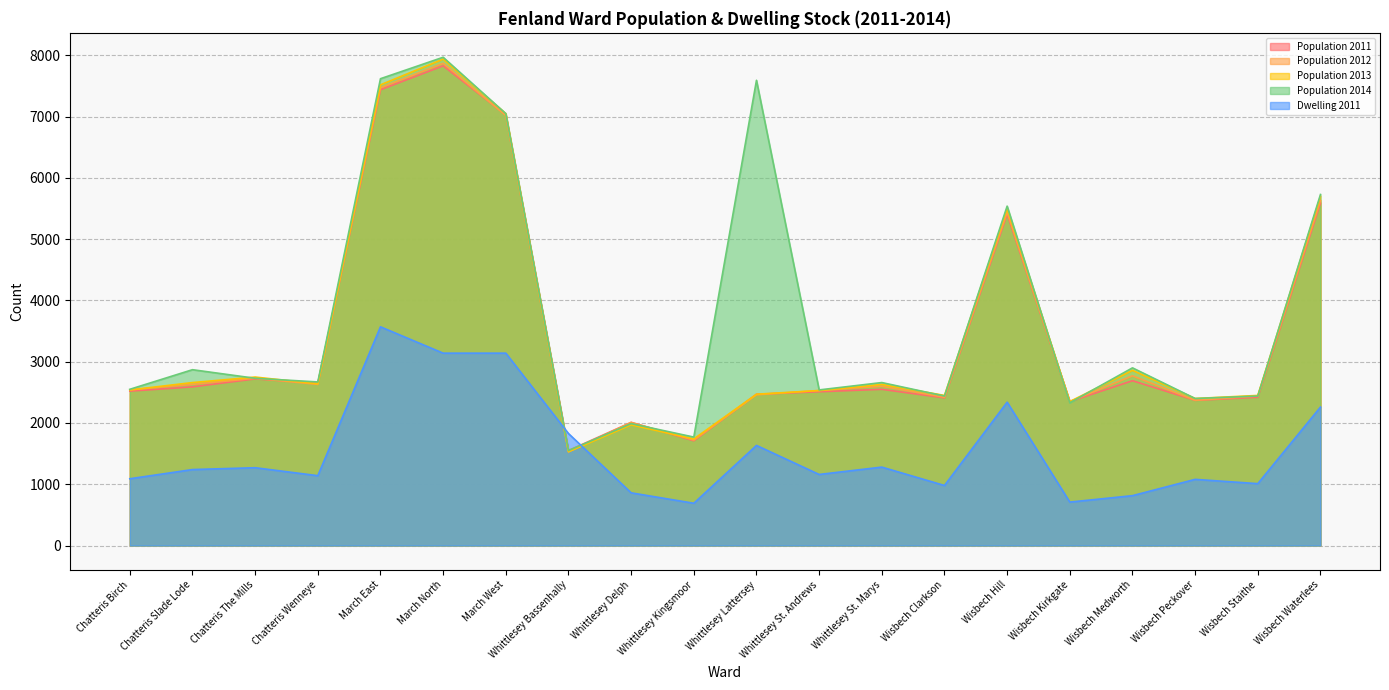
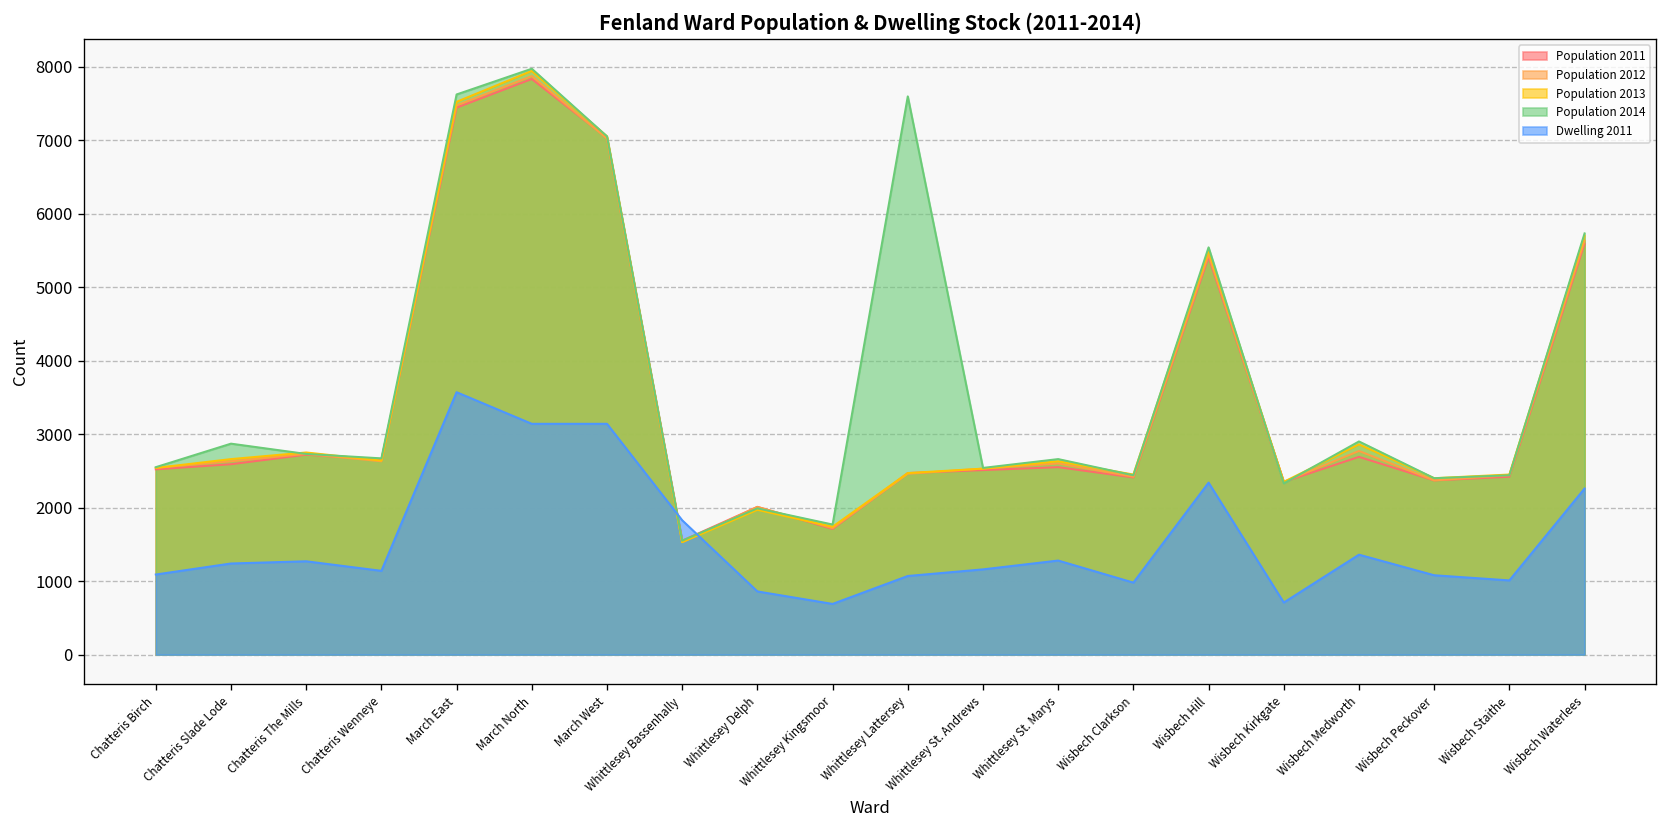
  {
    "Population 2011": {
      "Whittlesey St. Marys": 2600,
      "Wisbech Medworth": 2700
    },
    "Population 2012": {
      "Wisbech Medworth": 2800
    },
    "Population 2013": {
      "March East": 7500
    },
    "Population 2014": {
      "Chatteris Slade Lode": 2900,
      "March East": 7600,
      "Whittlesey Lattersey": 7600
    },
    "Dwelling 2011": {
      "Chatteris Birch": 1100,
      "Chatteris Slade Lode": 1200,
      "Chatteris The Mills": 1300,
      "Chatteris Wenneye": 1100,
      "March East": 3600,
      "March North": 3100,
      "March West": 3100,
      "Whittlesey Bassenhally": 1800,
      "Whittlesey Delph": 900,
      "Whittlesey Kingsmoor": 700,
-     "Whittlesey Lattersey": 1600,
+     "Whittlesey Lattersey": 1100,
      "Whittlesey St. Andrews": 1200,
      "Whittlesey St. Marys": 1300,
      "Wisbech Clarkson": 1000,
      "Wisbech Hill": 2300,
      "Wisbech Kirkgate": 700,
-     "Wisbech Medworth": 800,
+     "Wisbech Medworth": 1400,
      "Wisbech Peckover": 1100,
      "Wisbech Staithe": 1000,
      "Wisbech Waterlees": 2300
    }
  }
